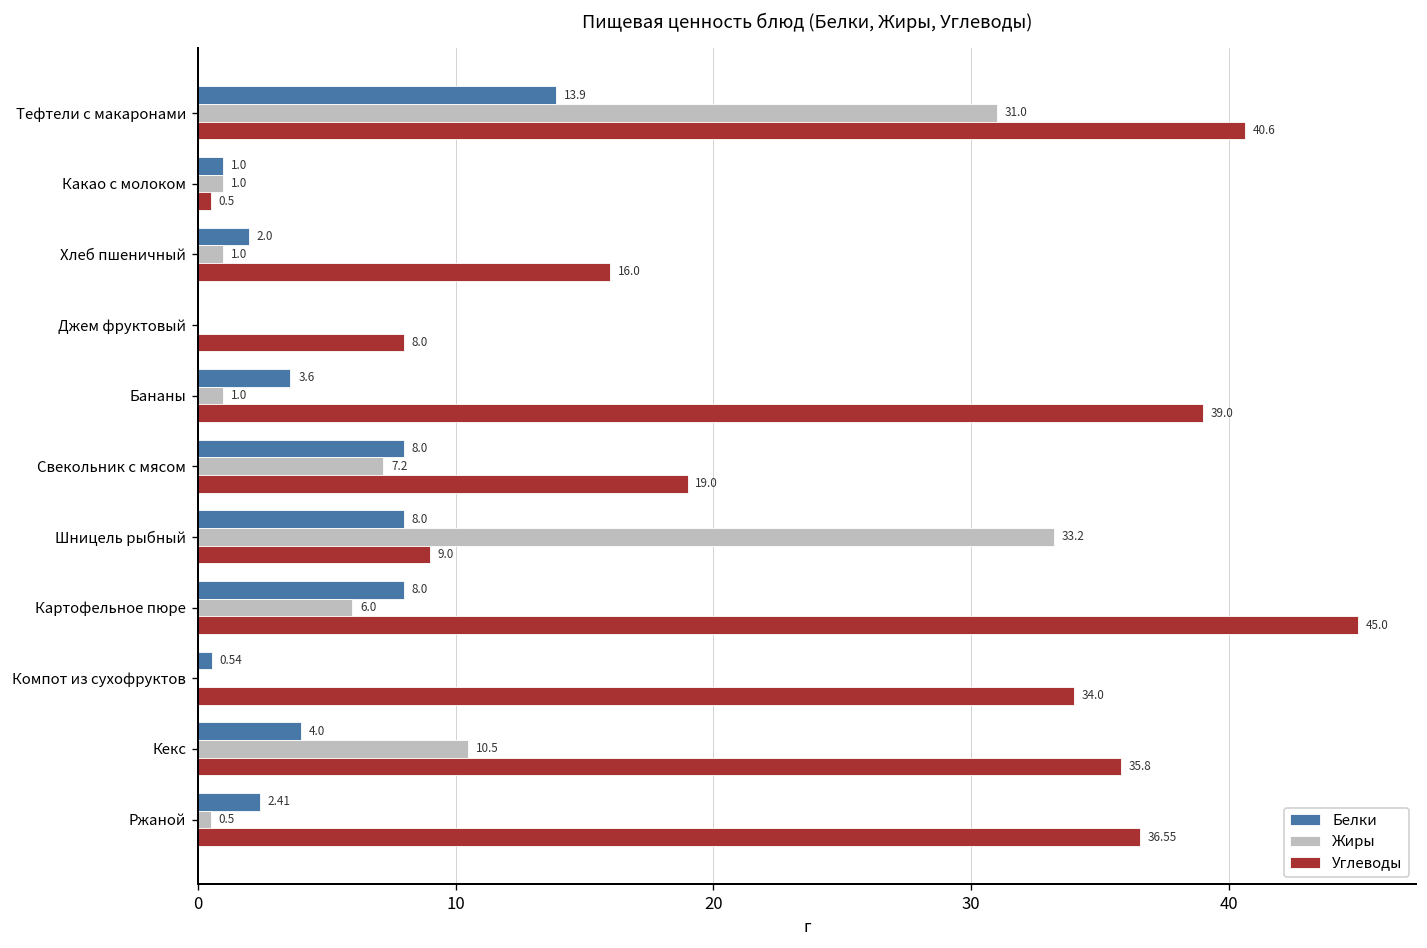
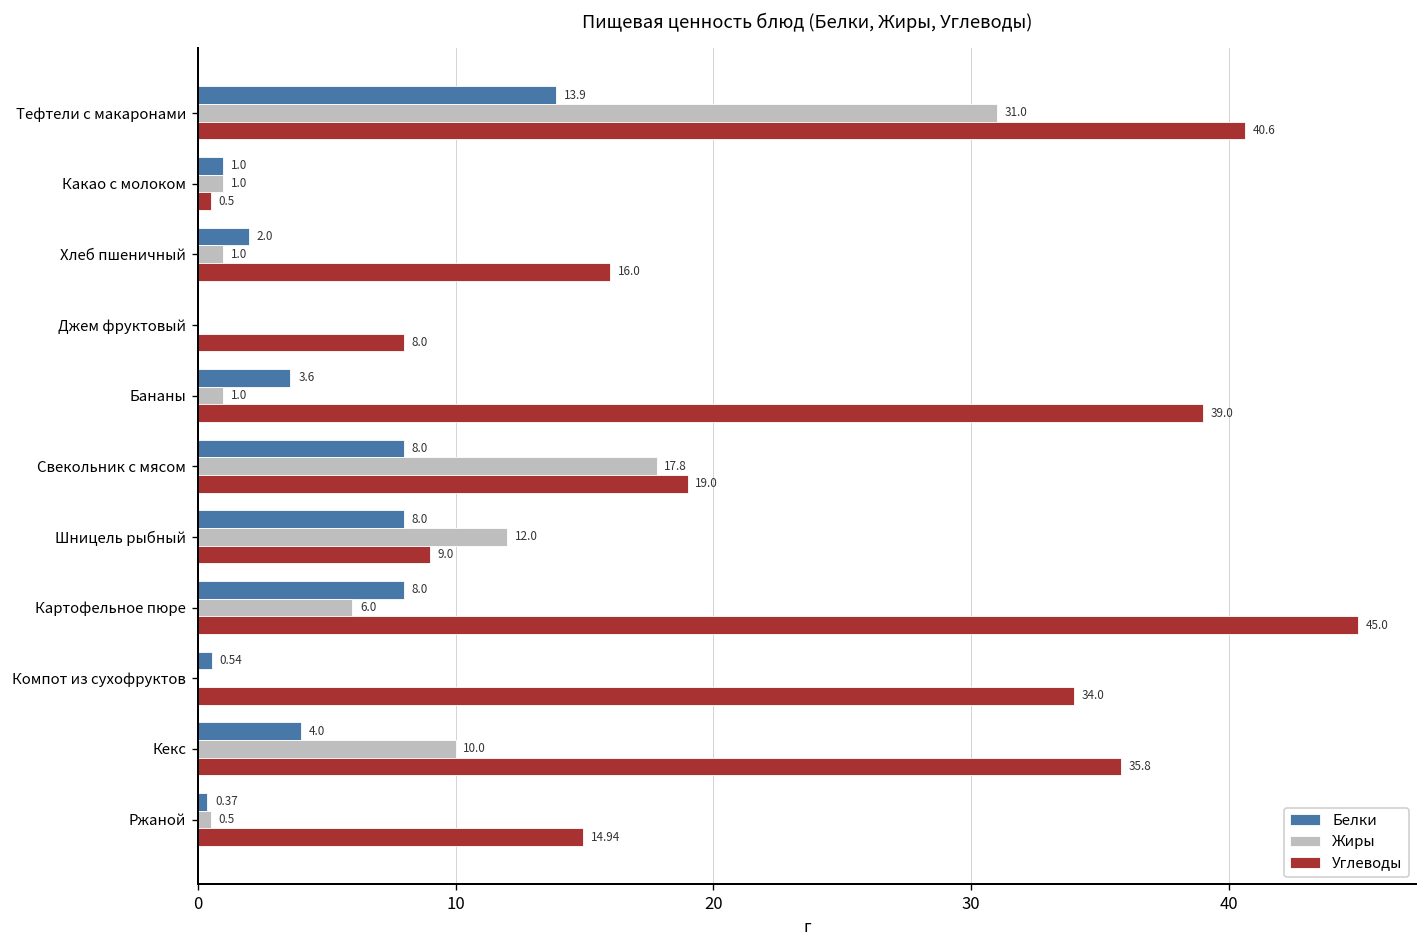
  {
    "Белки": {
      "Тефтели с макаронами": 13.9,
      "Какао с молоком": 1.0,
      "Хлеб пшеничный": 2.0,
      "Бананы": 3.6,
      "Свекольник с мясом": 8.0,
      "Шницель рыбный": 8.0,
      "Картофельное пюре": 8.0,
      "Компот из сухофруктов": 0.54,
      "Кекс": 4.0,
-     "Ржаной": 2.41
+     "Ржаной": 0.37
    },
    "Жиры": {
      "Тефтели с макаронами": 31.0,
      "Какао с молоком": 1.0,
      "Хлеб пшеничный": 1.0,
      "Бананы": 1.0,
-     "Свекольник с мясом": 7.2,
-     "Шницель рыбный": 33.2,
+     "Свекольник с мясом": 17.8,
+     "Шницель рыбный": 12.0,
      "Картофельное пюре": 6.0,
-     "Кекс": 10.5,
+     "Кекс": 10.0,
      "Ржаной": 0.5
    },
    "Углеводы": {
      "Тефтели с макаронами": 40.6,
      "Какао с молоком": 0.5,
      "Хлеб пшеничный": 16.0,
      "Джем фруктовый": 8.0,
      "Бананы": 39.0,
      "Свекольник с мясом": 19.0,
      "Шницель рыбный": 9.0,
      "Картофельное пюре": 45.0,
      "Компот из сухофруктов": 34.0,
      "Кекс": 35.8,
-     "Ржаной": 36.55
+     "Ржаной": 14.94
    }
  }
